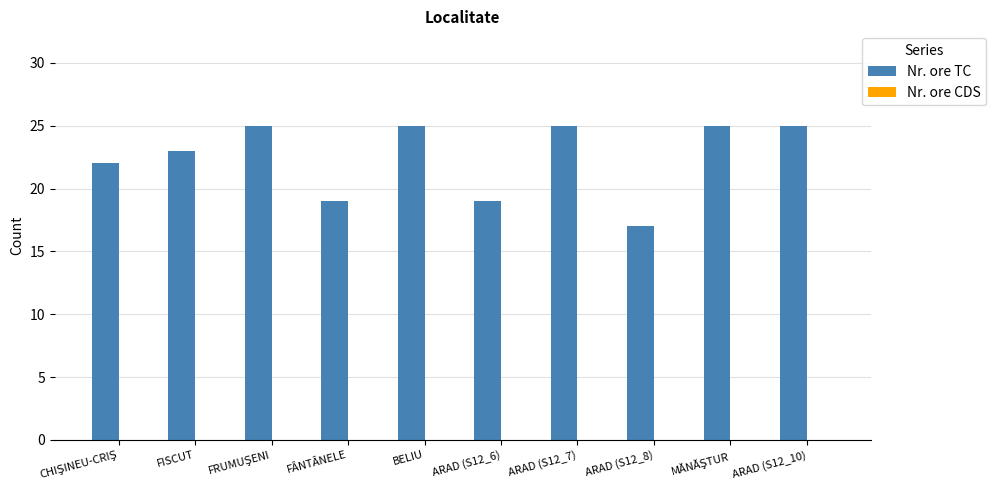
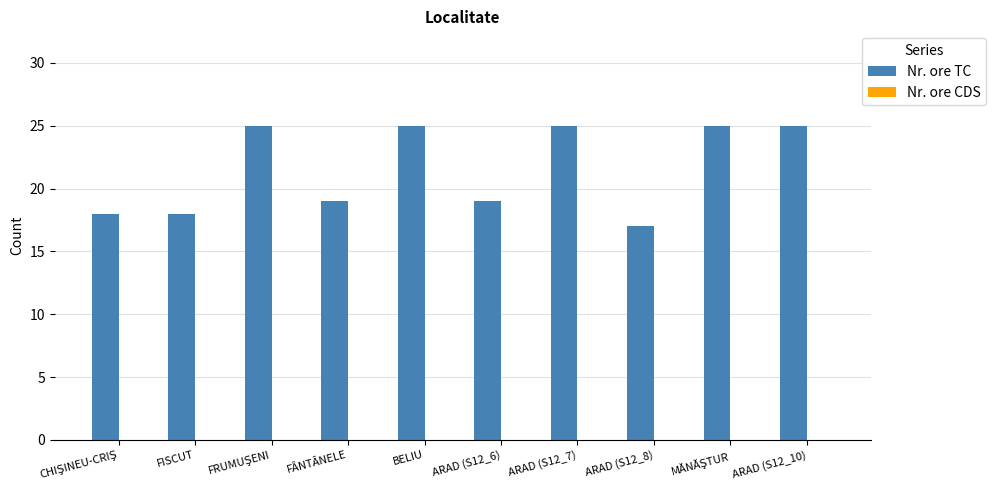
  {
    "Nr. ore TC": {
-     "CHIŞINEU-CRIŞ": 22,
-     "FISCUT": 23,
+     "CHIŞINEU-CRIŞ": 18,
+     "FISCUT": 18,
      "FRUMUŞENI": 25,
      "FÂNTÂNELE": 19,
      "BELIU": 25,
      "ARAD (S12_6)": 19,
      "ARAD (S12_7)": 25,
      "ARAD (S12_8)": 17,
      "MĂNĂŞTUR": 25,
      "ARAD (S12_10)": 25
    },
    "Nr. ore CDS": {
      "CHIŞINEU-CRIŞ": 0,
      "FISCUT": 0,
      "FRUMUŞENI": 0,
      "FÂNTÂNELE": 0,
      "BELIU": 0,
      "ARAD (S12_6)": 0,
      "ARAD (S12_7)": 0,
      "ARAD (S12_8)": 0,
      "MĂNĂŞTUR": 0,
      "ARAD (S12_10)": 0
    }
  }
